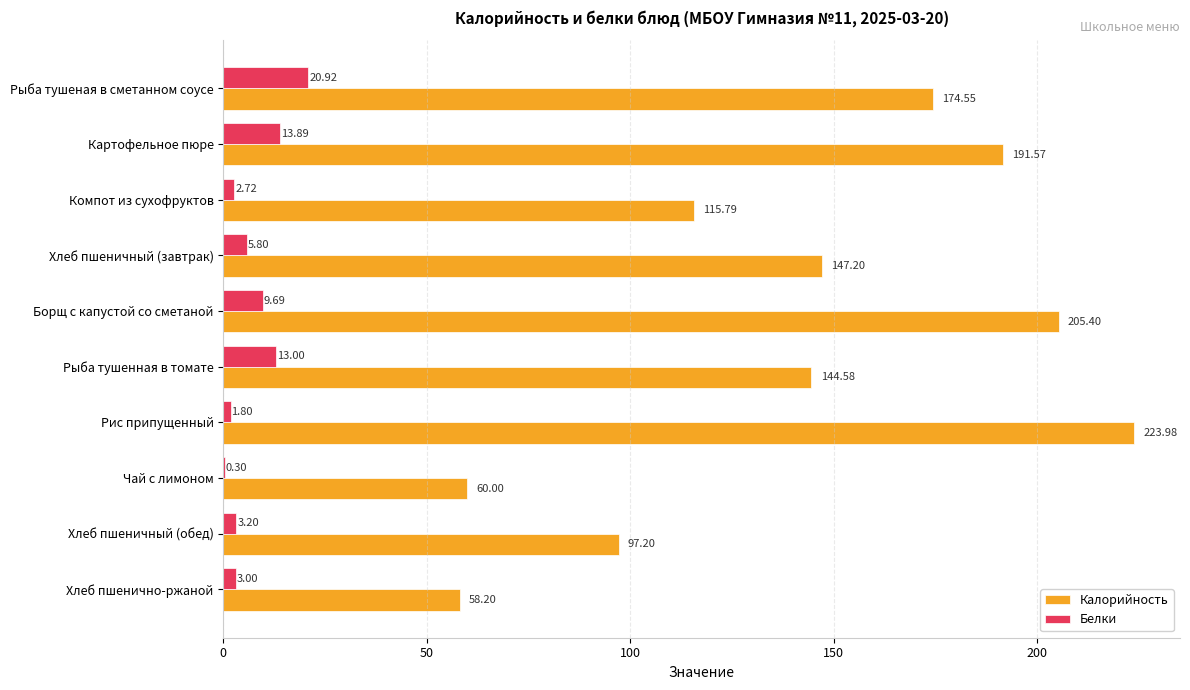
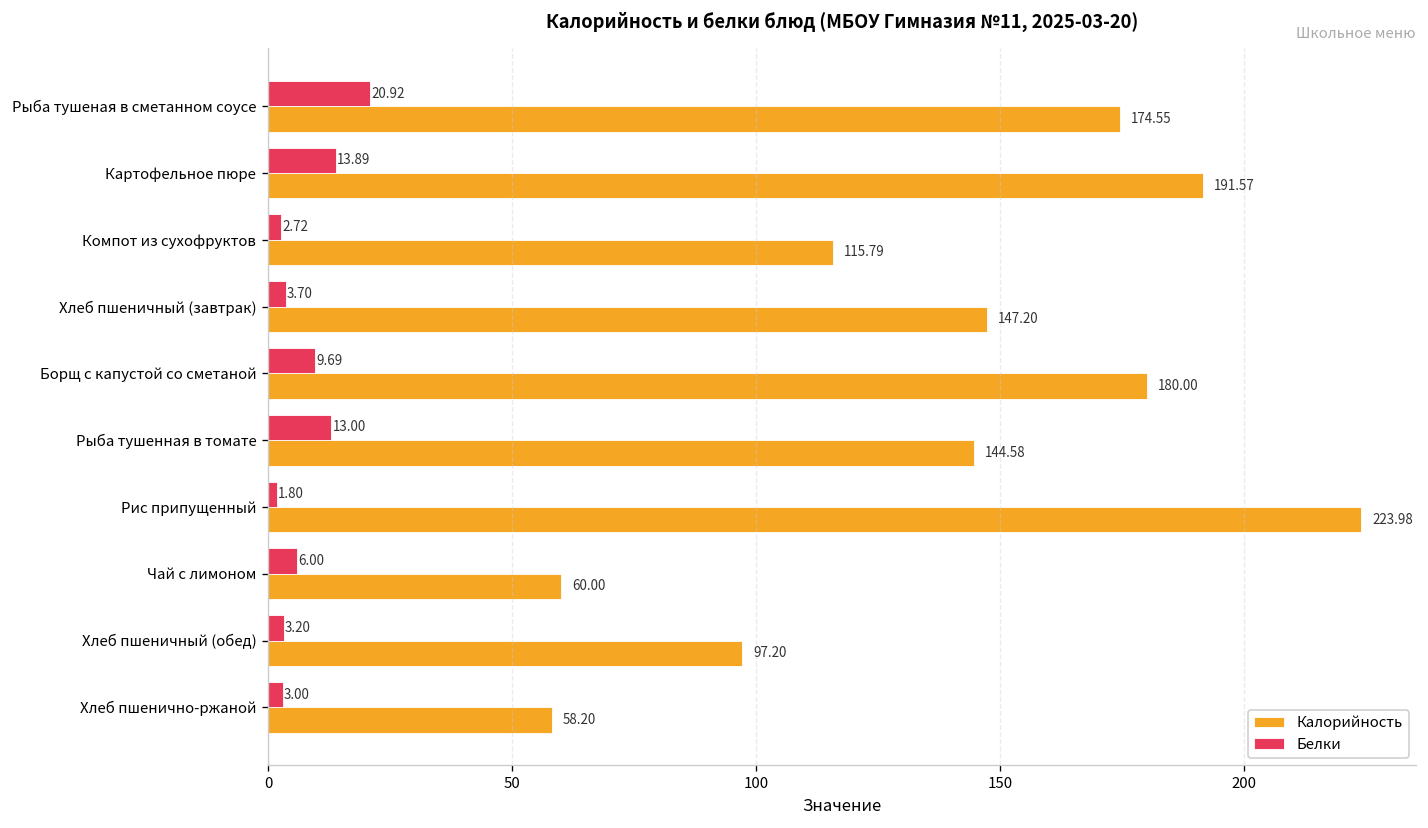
  {
    "Калорийность": {
      "Рыба тушеная в сметанном соусе": 174.55,
      "Картофельное пюре": 191.57,
      "Компот из сухофруктов": 115.79,
      "Хлеб пшеничный (завтрак)": 147.20,
-     "Борщ с капустой со сметаной": 205.40,
+     "Борщ с капустой со сметаной": 180.00,
      "Рыба тушенная в томате": 144.58,
      "Рис припущенный": 223.98,
      "Чай с лимоном": 60.00,
      "Хлеб пшеничный (обед)": 97.20,
      "Хлеб пшенично-ржаной": 58.20
    },
    "Белки": {
      "Рыба тушеная в сметанном соусе": 20.92,
      "Картофельное пюре": 13.89,
      "Компот из сухофруктов": 2.72,
-     "Хлеб пшеничный (завтрак)": 5.80,
+     "Хлеб пшеничный (завтрак)": 3.70,
      "Борщ с капустой со сметаной": 9.69,
      "Рыба тушенная в томате": 13.00,
      "Рис припущенный": 1.80,
-     "Чай с лимоном": 0.30,
+     "Чай с лимоном": 6.00,
      "Хлеб пшеничный (обед)": 3.20,
      "Хлеб пшенично-ржаной": 3.00
    }
  }
